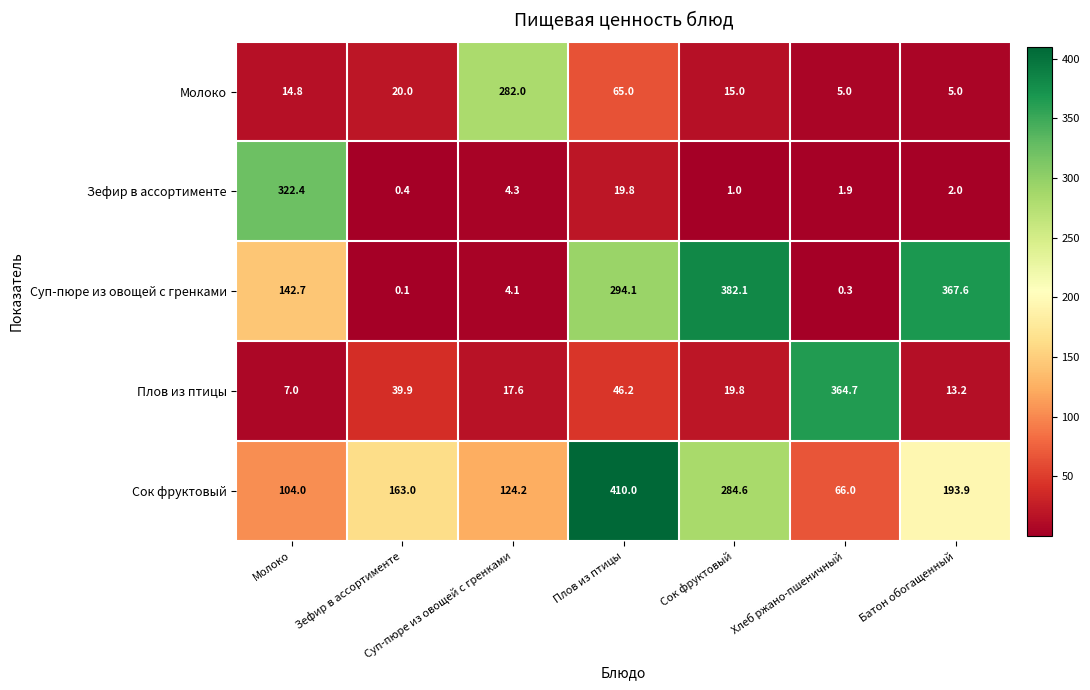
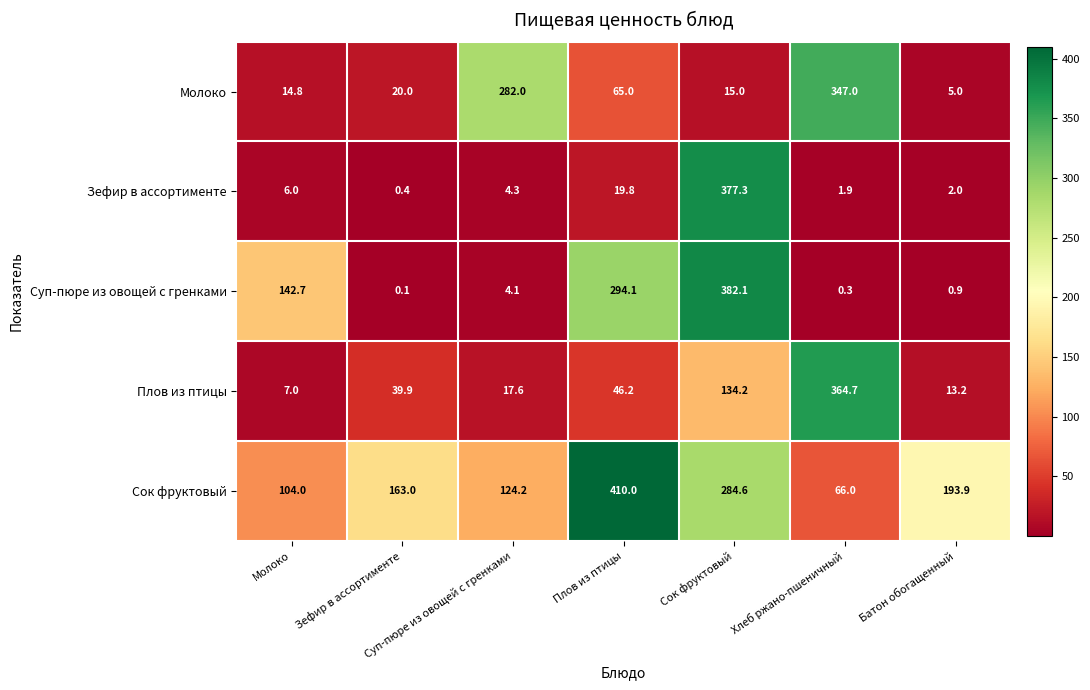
  {
    "Молоко": {
      "Молоко": 14.8,
      "Зефир в ассортименте": 20.0,
      "Суп-пюре из овощей с гренками": 282.0,
      "Плов из птицы": 65.0,
      "Сок фруктовый": 15.0,
-     "Хлеб ржано-пшеничный": 5.0,
+     "Хлеб ржано-пшеничный": 347.0,
      "Батон обогащенный": 5.0
    },
    "Зефир в ассортименте": {
-     "Молоко": 322.4,
+     "Молоко": 6.0,
      "Зефир в ассортименте": 0.4,
      "Суп-пюре из овощей с гренками": 4.3,
      "Плов из птицы": 19.8,
-     "Сок фруктовый": 1.0,
+     "Сок фруктовый": 377.3,
      "Хлеб ржано-пшеничный": 1.9,
      "Батон обогащенный": 2.0
    },
    "Суп-пюре из овощей с гренками": {
      "Молоко": 142.7,
      "Зефир в ассортименте": 0.1,
      "Суп-пюре из овощей с гренками": 4.1,
      "Плов из птицы": 294.1,
      "Сок фруктовый": 382.1,
      "Хлеб ржано-пшеничный": 0.3,
-     "Батон обогащенный": 367.6
+     "Батон обогащенный": 0.9
    },
    "Плов из птицы": {
      "Молоко": 7.0,
      "Зефир в ассортименте": 39.9,
      "Суп-пюре из овощей с гренками": 17.6,
      "Плов из птицы": 46.2,
-     "Сок фруктовый": 19.8,
+     "Сок фруктовый": 134.2,
      "Хлеб ржано-пшеничный": 364.7,
      "Батон обогащенный": 13.2
    },
    "Сок фруктовый": {
      "Молоко": 104.0,
      "Зефир в ассортименте": 163.0,
      "Суп-пюре из овощей с гренками": 124.2,
      "Плов из птицы": 410.0,
      "Сок фруктовый": 284.6,
      "Хлеб ржано-пшеничный": 66.0,
      "Батон обогащенный": 193.9
    }
  }
